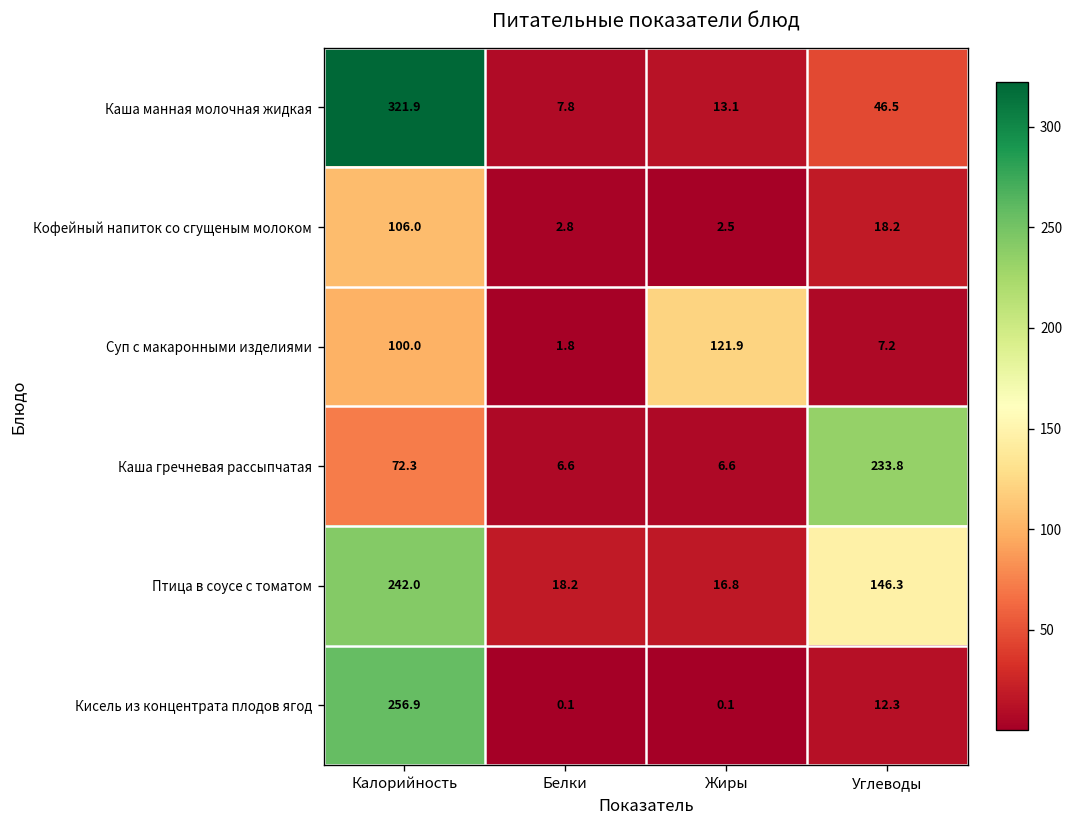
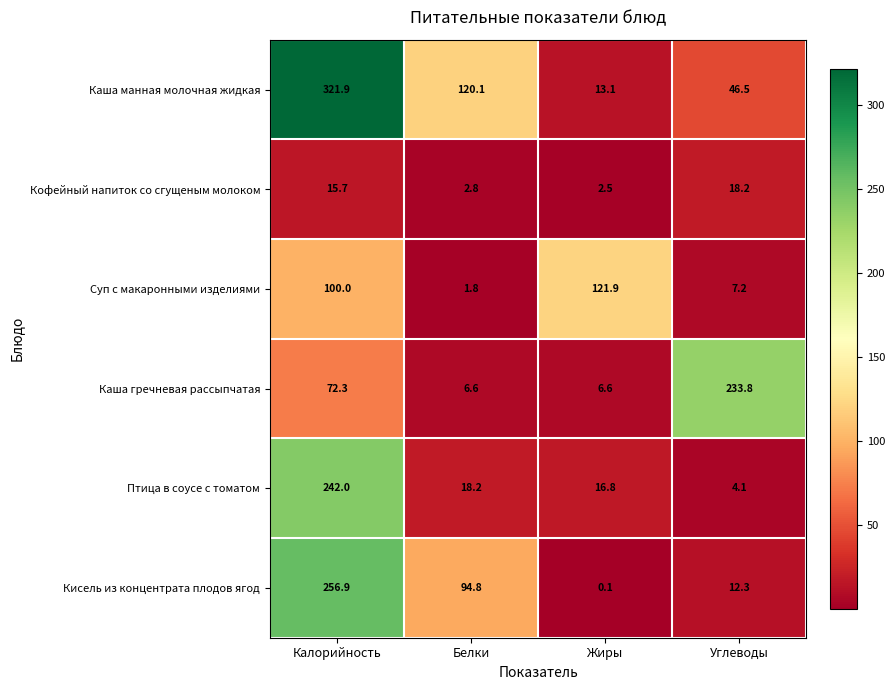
  {
    "Каша манная молочная жидкая": {
      "Калорийность": 321.9,
-     "Белки": 7.8,
+     "Белки": 120.1,
      "Жиры": 13.1,
      "Углеводы": 46.5
    },
    "Кофейный напиток со сгущеным молоком": {
-     "Калорийность": 106.0,
+     "Калорийность": 15.7,
      "Белки": 2.8,
      "Жиры": 2.5,
      "Углеводы": 18.2
    },
    "Суп с макаронными изделиями": {
      "Калорийность": 100.0,
      "Белки": 1.8,
      "Жиры": 121.9,
      "Углеводы": 7.2
    },
    "Каша гречневая рассыпчатая": {
      "Калорийность": 72.3,
      "Белки": 6.6,
      "Жиры": 6.6,
      "Углеводы": 233.8
    },
    "Птица в соусе с томатом": {
      "Калорийность": 242.0,
      "Белки": 18.2,
      "Жиры": 16.8,
-     "Углеводы": 146.3
+     "Углеводы": 4.1
    },
    "Кисель из концентрата плодов ягод": {
      "Калорийность": 256.9,
-     "Белки": 0.1,
+     "Белки": 94.8,
      "Жиры": 0.1,
      "Углеводы": 12.3
    }
  }
